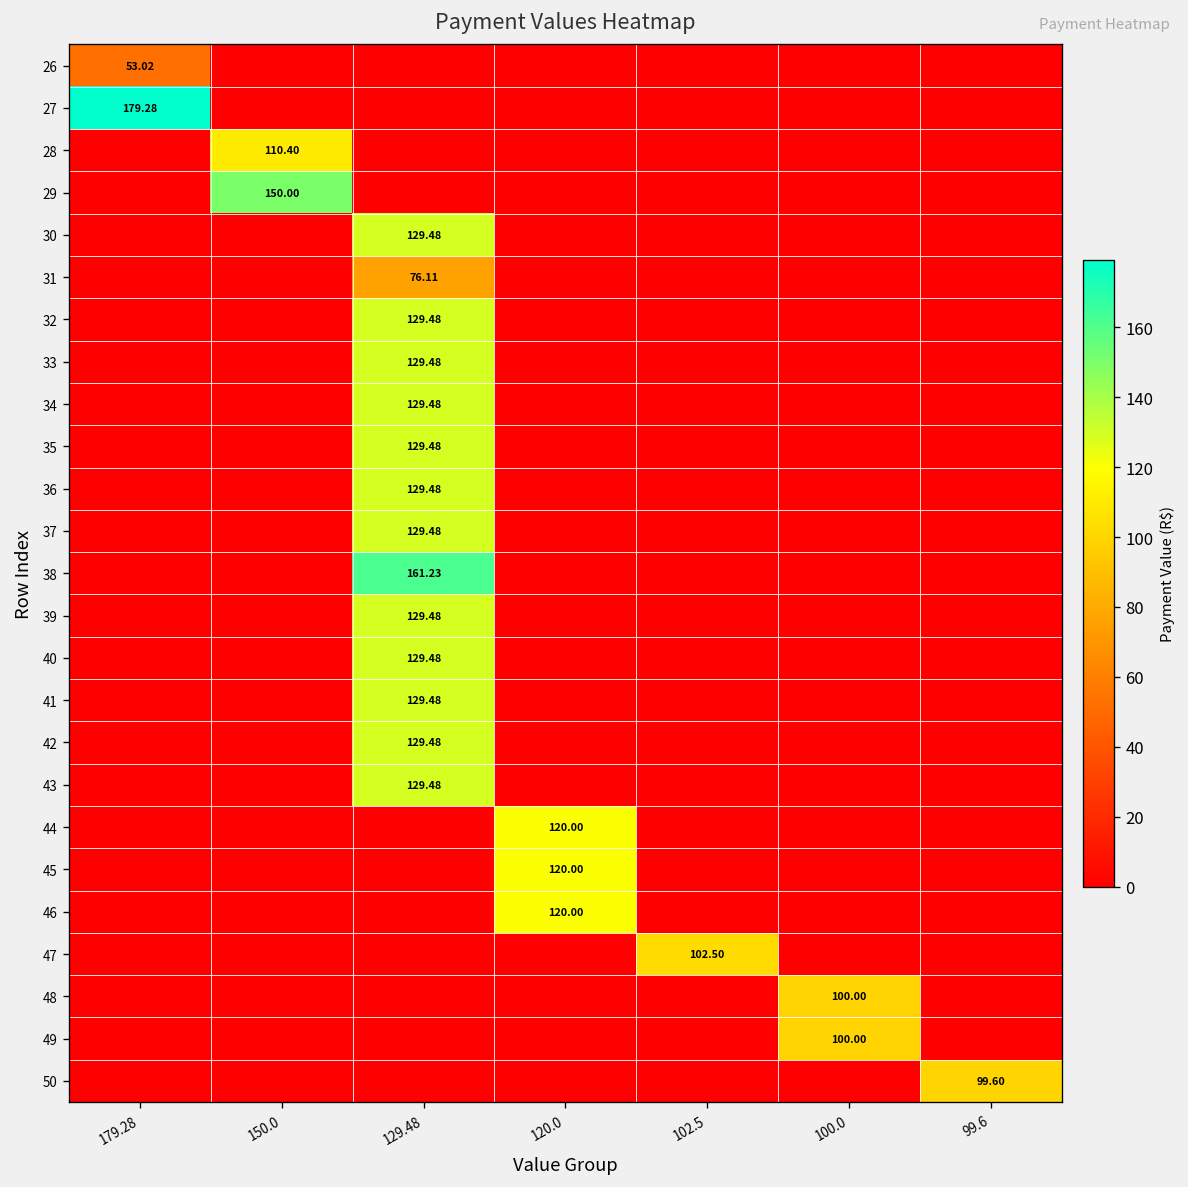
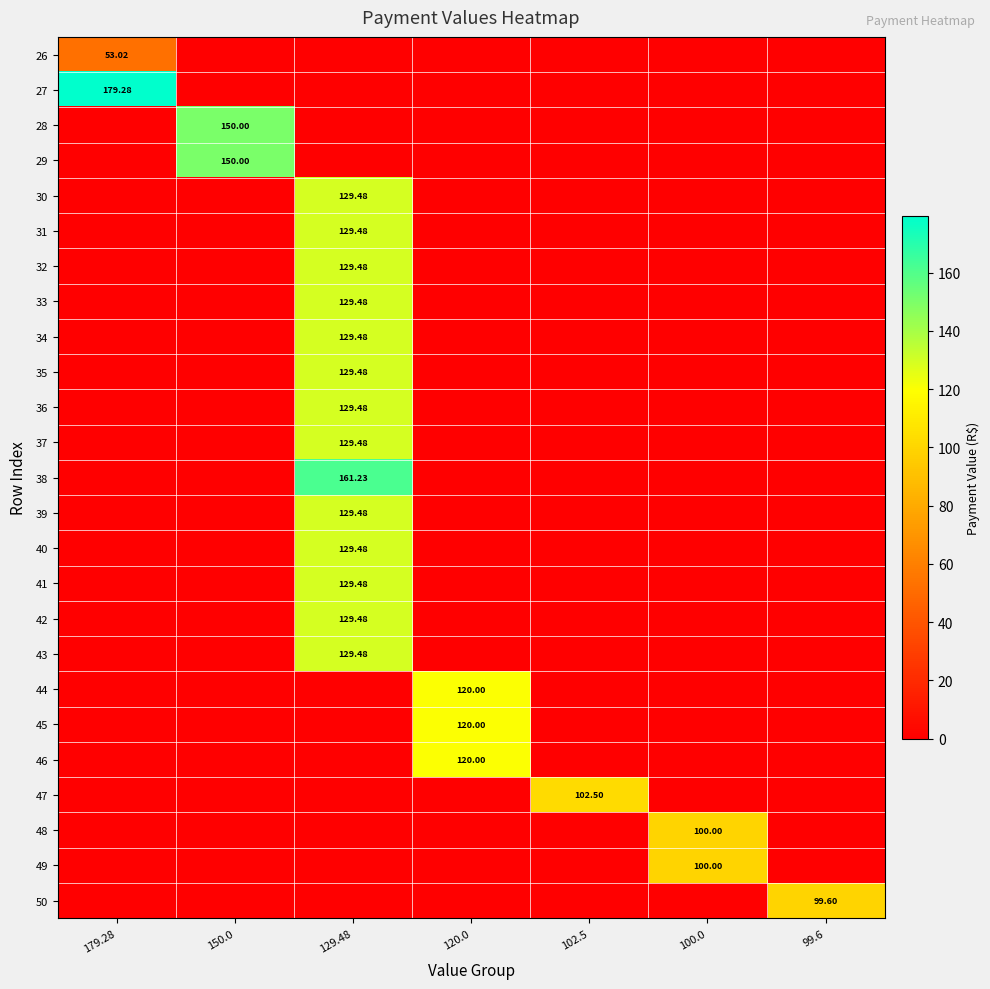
  {
    "26": {
      "179.28": 53.02
    },
    "27": {
      "179.28": 179.28
    },
    "28": {
-     "150.0": 110.40
+     "150.0": 150.00
    },
    "29": {
      "150.0": 150.00
    },
    "30": {
      "129.48": 129.48
    },
    "31": {
-     "129.48": 76.11
+     "129.48": 129.48
    },
    "32": {
      "129.48": 129.48
    },
    "33": {
      "129.48": 129.48
    },
    "34": {
      "129.48": 129.48
    },
    "35": {
      "129.48": 129.48
    },
    "36": {
      "129.48": 129.48
    },
    "37": {
      "129.48": 129.48
    },
    "38": {
      "129.48": 161.23
    },
    "39": {
      "129.48": 129.48
    },
    "40": {
      "129.48": 129.48
    },
    "41": {
      "129.48": 129.48
    },
    "42": {
      "129.48": 129.48
    },
    "43": {
      "129.48": 129.48
    },
    "44": {
      "120.0": 120.00
    },
    "45": {
      "120.0": 120.00
    },
    "46": {
      "120.0": 120.00
    },
    "47": {
      "102.5": 102.50
    },
    "48": {
      "100.0": 100.00
    },
    "49": {
      "100.0": 100.00
    },
    "50": {
      "99.6": 99.60
    }
  }
